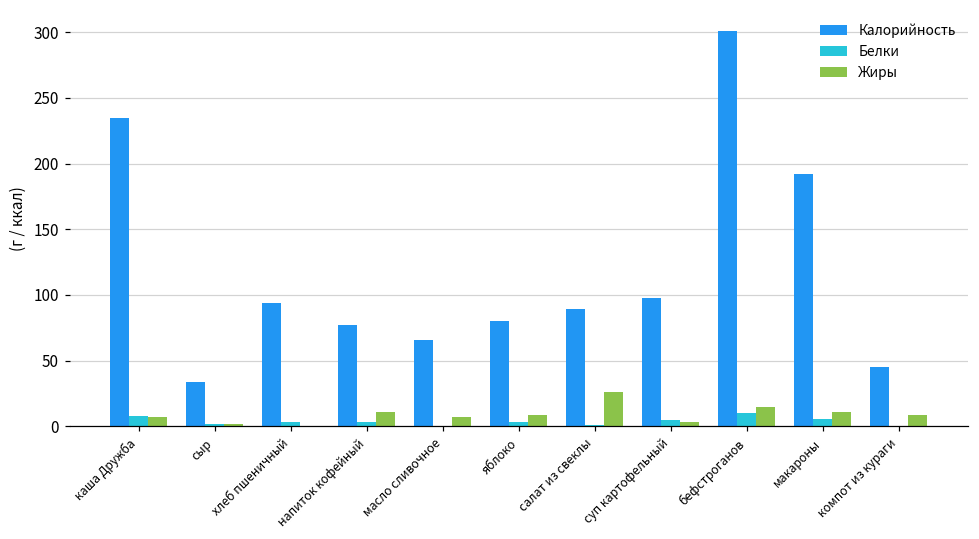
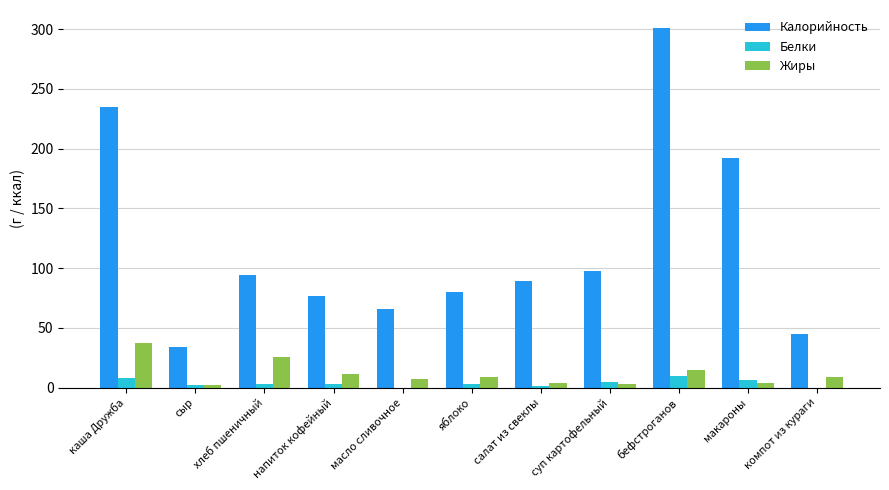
  {
    "Жиры": {
-     "каша Дружба": 7,
-     "хлеб пшеничный": 0,
+     "каша Дружба": 37,
+     "хлеб пшеничный": 26,
      "напиток кофейный": 11,
      "масло сливочное": 7,
      "яблоко": 9,
-     "салат из свеклы": 26,
+     "салат из свеклы": 4,
      "суп картофельный": 3,
      "бефстроганов": 15,
-     "макароны": 11,
+     "макароны": 4,
      "компот из кураги": 9
    }
  }
